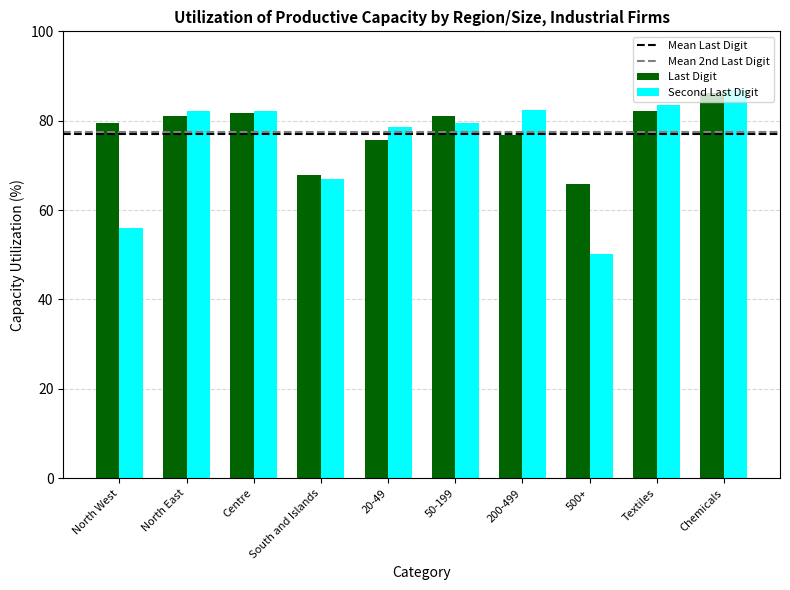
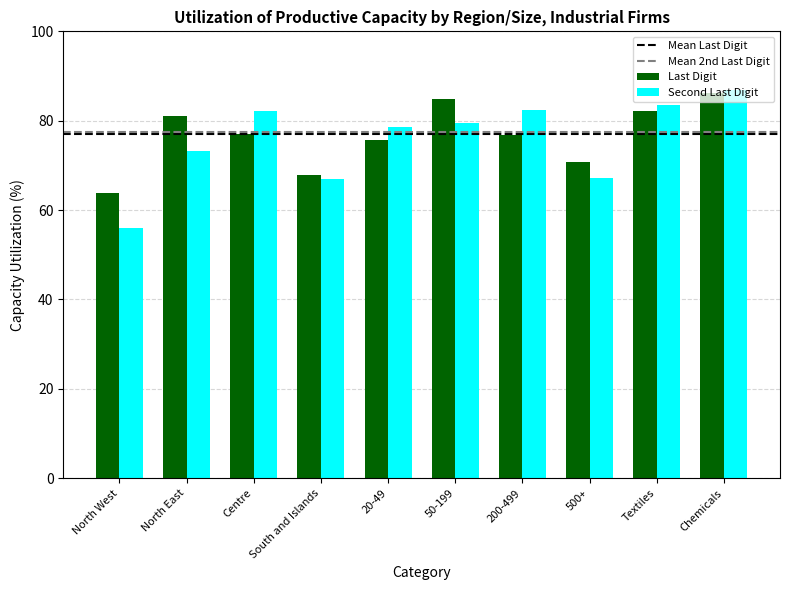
  {
    "Last Digit": {
-     "North West": 80,
+     "North West": 64,
      "North East": 81,
-     "Centre": 82,
+     "Centre": 77,
      "South and Islands": 68,
      "20-49": 76,
-     "50-199": 81,
+     "50-199": 85,
      "200-499": 77,
-     "500+": 66,
+     "500+": 71,
      "Textiles": 82
    },
    "Second Last Digit": {
      "North West": 56,
-     "North East": 82,
+     "North East": 73,
      "Centre": 82,
      "South and Islands": 67,
      "20-49": 79,
      "50-199": 79,
      "200-499": 82,
-     "500+": 50,
+     "500+": 67,
      "Textiles": 84
    }
  }
